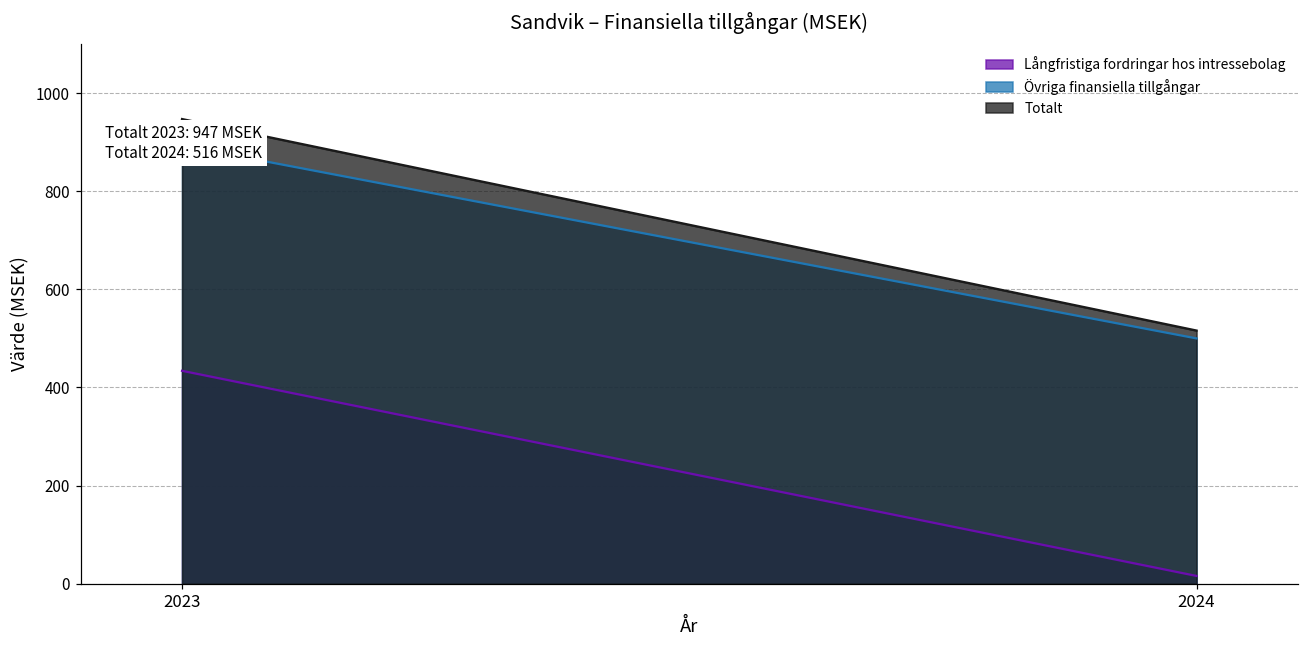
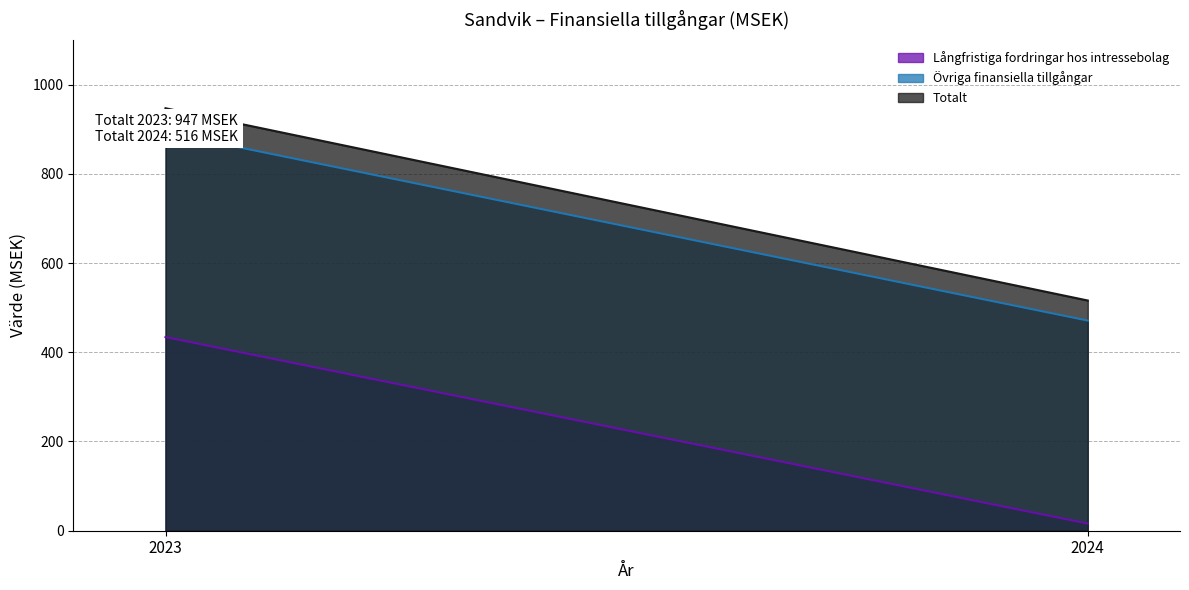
  {
    "Långfristiga fordringar hos intressebolag": {
      "2023": 430,
      "2024": 20
    },
    "Övriga finansiella tillgångar": {
-     "2024": 500
+     "2024": 470
    },
    "Totalt": {
      "2024": 520
    }
  }
